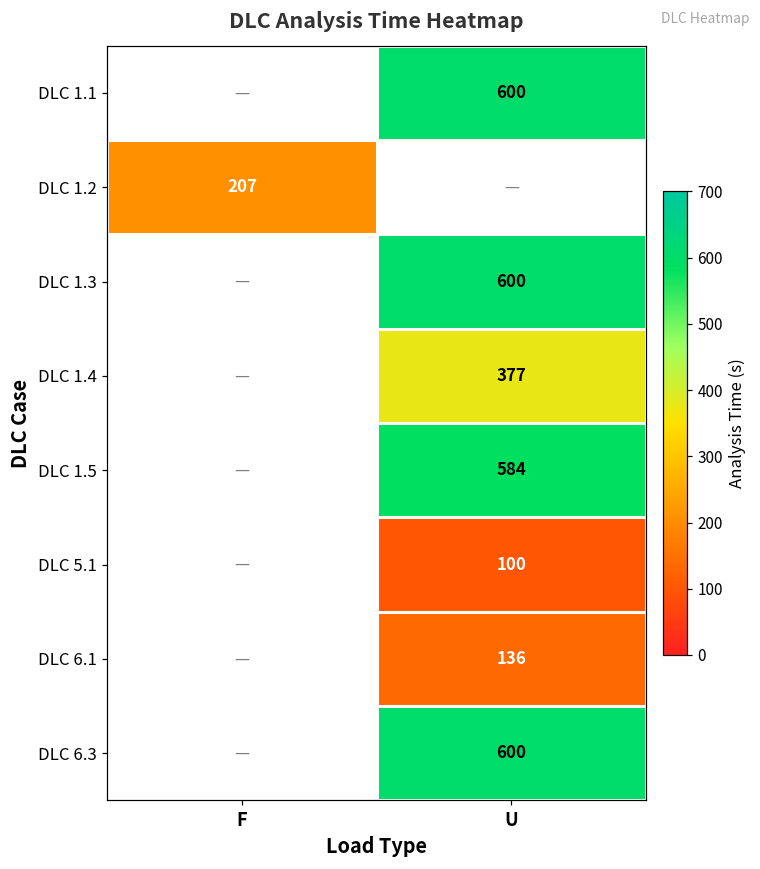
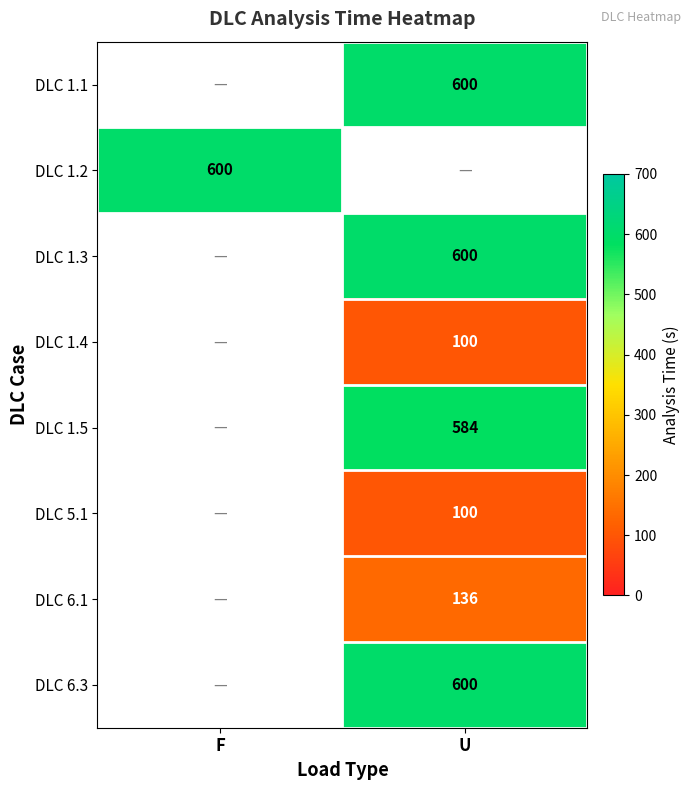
  {
    "DLC 1.1": {
      "U": 600
    },
    "DLC 1.2": {
-     "F": 207
+     "F": 600
    },
    "DLC 1.3": {
      "U": 600
    },
    "DLC 1.4": {
-     "U": 377
+     "U": 100
    },
    "DLC 1.5": {
      "U": 584
    },
    "DLC 5.1": {
      "U": 100
    },
    "DLC 6.1": {
      "U": 136
    },
    "DLC 6.3": {
      "U": 600
    }
  }
